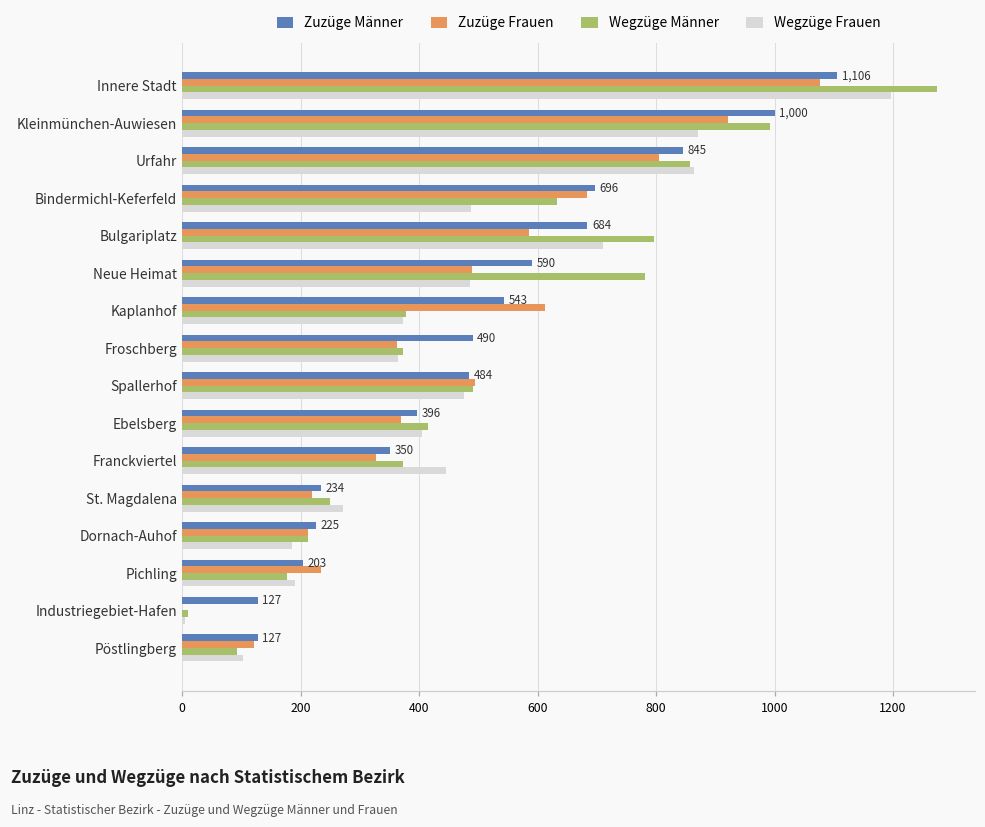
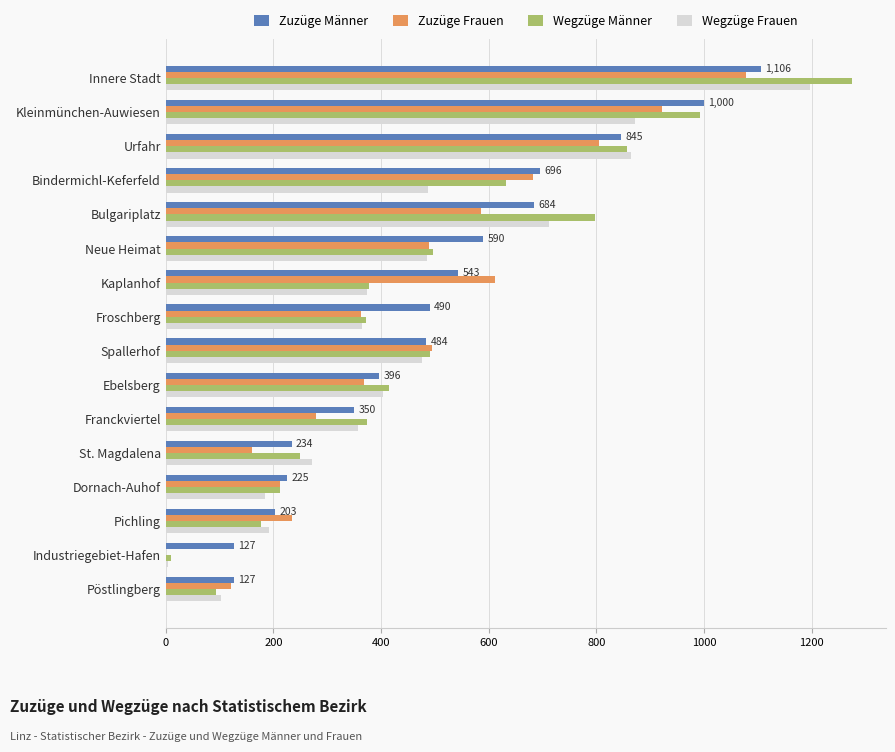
  {
    "Zuzüge Männer": {
      "Innere Stadt": "1,106",
      "Kleinmünchen-Auwiesen": "1,000",
      "Urfahr": "845",
      "Bindermichl-Keferfeld": "696",
      "Bulgariplatz": "684",
      "Neue Heimat": "590",
      "Kaplanhof": "543",
      "Froschberg": "490",
      "Spallerhof": "484",
      "Ebelsberg": "396",
      "Franckviertel": "350",
      "St. Magdalena": "234",
      "Dornach-Auhof": "225",
      "Pichling": "203",
      "Industriegebiet-Hafen": "127",
      "Pöstlingberg": "127"
    },
    "Zuzüge Frauen": {
      "Innere Stadt": "1080",
      "Kleinmünchen-Auwiesen": "920",
      "Urfahr": "810",
      "Bindermichl-Keferfeld": "680",
      "Bulgariplatz": "590",
      "Neue Heimat": "490",
      "Kaplanhof": "610",
      "Froschberg": "360",
      "Ebelsberg": "370",
-     "Franckviertel": "330",
-     "St. Magdalena": "220",
+     "Franckviertel": "280",
+     "St. Magdalena": "160",
      "Dornach-Auhof": "210",
      "Industriegebiet-Hafen": "0",
      "Pöstlingberg": "120"
    },
    "Wegzüge Männer": {
      "Innere Stadt": "1270",
      "Kleinmünchen-Auwiesen": "990",
      "Urfahr": "860",
      "Bindermichl-Keferfeld": "630",
      "Bulgariplatz": "800",
-     "Neue Heimat": "780",
+     "Neue Heimat": "500",
      "Kaplanhof": "380",
      "Froschberg": "370",
      "Spallerhof": "490",
      "Ebelsberg": "410",
      "Franckviertel": "370",
      "St. Magdalena": "250",
      "Dornach-Auhof": "210",
      "Pichling": "180",
      "Industriegebiet-Hafen": "10",
      "Pöstlingberg": "90"
    },
    "Wegzüge Frauen": {
      "Innere Stadt": "1200",
      "Kleinmünchen-Auwiesen": "870",
      "Urfahr": "860",
      "Bindermichl-Keferfeld": "490",
      "Bulgariplatz": "710",
      "Neue Heimat": "490",
      "Kaplanhof": "370",
      "Froschberg": "360",
      "Spallerhof": "480",
      "Ebelsberg": "400",
-     "Franckviertel": "450",
+     "Franckviertel": "360",
      "St. Magdalena": "270",
      "Dornach-Auhof": "190",
      "Pichling": "190",
      "Industriegebiet-Hafen": "10",
      "Pöstlingberg": "100"
    }
  }
